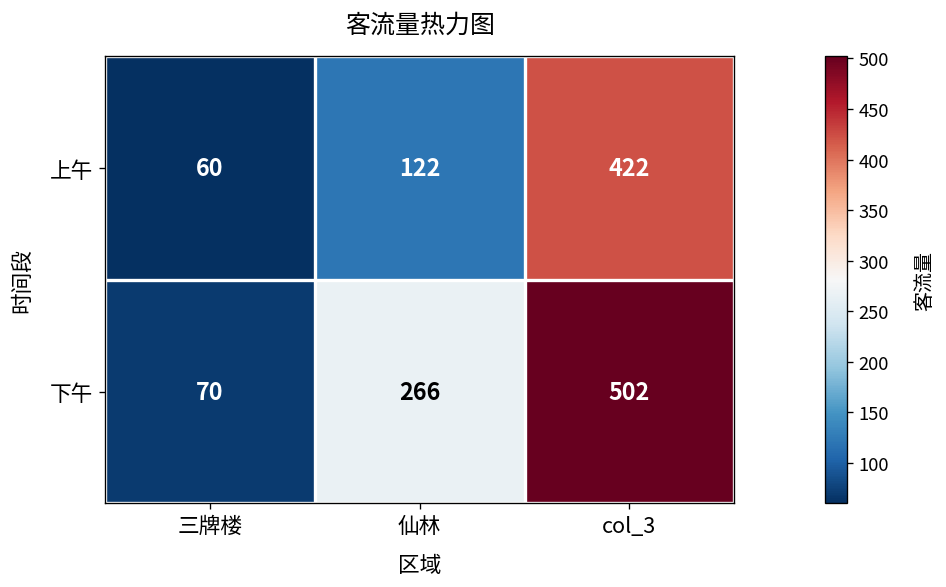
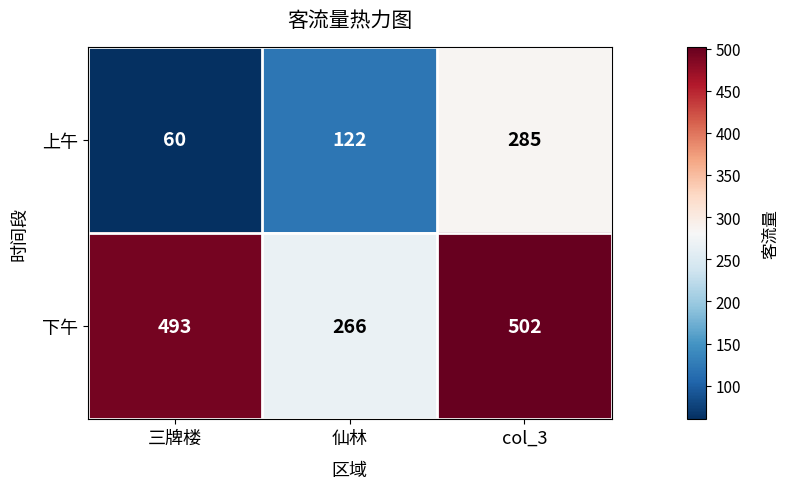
  {
    "上午": {
      "三牌楼": 60,
      "仙林": 122,
-     "col_3": 422
+     "col_3": 285
    },
    "下午": {
-     "三牌楼": 70,
+     "三牌楼": 493,
      "仙林": 266,
      "col_3": 502
    }
  }
